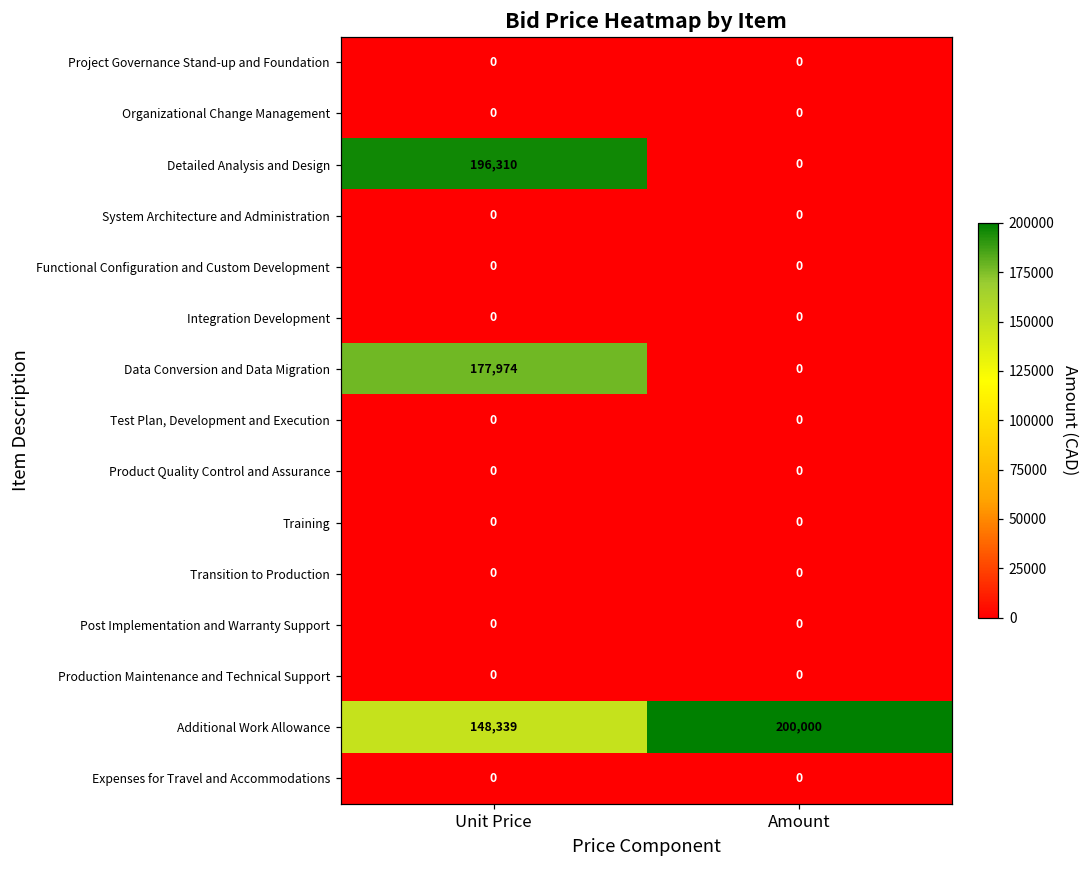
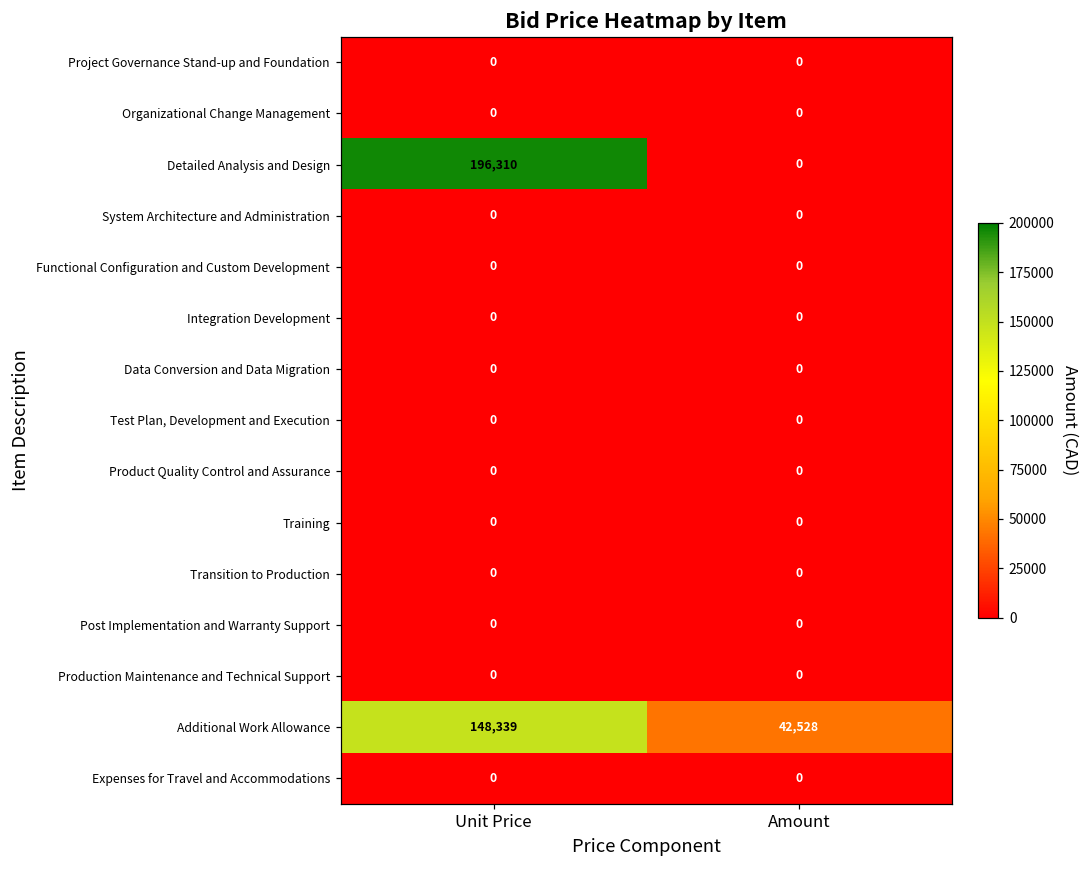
  {
    "Project Governance Stand-up and Foundation": {
      "Unit Price": "0",
      "Amount": "0"
    },
    "Organizational Change Management": {
      "Unit Price": "0",
      "Amount": "0"
    },
    "Detailed Analysis and Design": {
      "Unit Price": "196,310",
      "Amount": "0"
    },
    "System Architecture and Administration": {
      "Unit Price": "0",
      "Amount": "0"
    },
    "Functional Configuration and Custom Development": {
      "Unit Price": "0",
      "Amount": "0"
    },
    "Integration Development": {
      "Unit Price": "0",
      "Amount": "0"
    },
    "Data Conversion and Data Migration": {
-     "Unit Price": "177,974",
+     "Unit Price": "0",
      "Amount": "0"
    },
    "Test Plan, Development and Execution": {
      "Unit Price": "0",
      "Amount": "0"
    },
    "Product Quality Control and Assurance": {
      "Unit Price": "0",
      "Amount": "0"
    },
    "Training": {
      "Unit Price": "0",
      "Amount": "0"
    },
    "Transition to Production": {
      "Unit Price": "0",
      "Amount": "0"
    },
    "Post Implementation and Warranty Support": {
      "Unit Price": "0",
      "Amount": "0"
    },
    "Production Maintenance and Technical Support": {
      "Unit Price": "0",
      "Amount": "0"
    },
    "Additional Work Allowance": {
      "Unit Price": "148,339",
-     "Amount": "200,000"
+     "Amount": "42,528"
    },
    "Expenses for Travel and Accommodations": {
      "Unit Price": "0",
      "Amount": "0"
    }
  }
